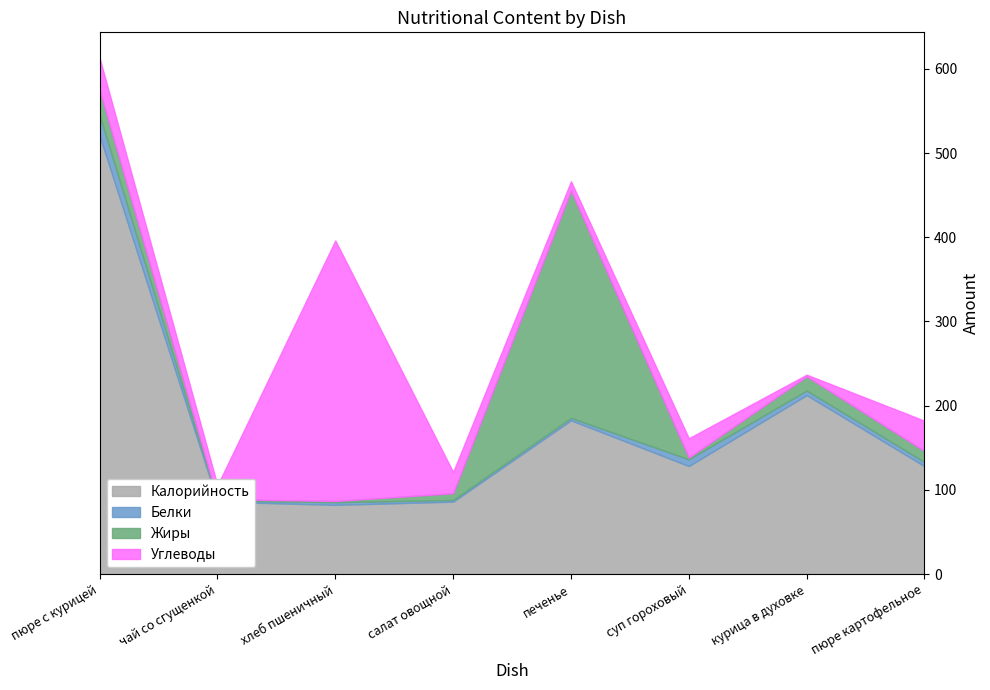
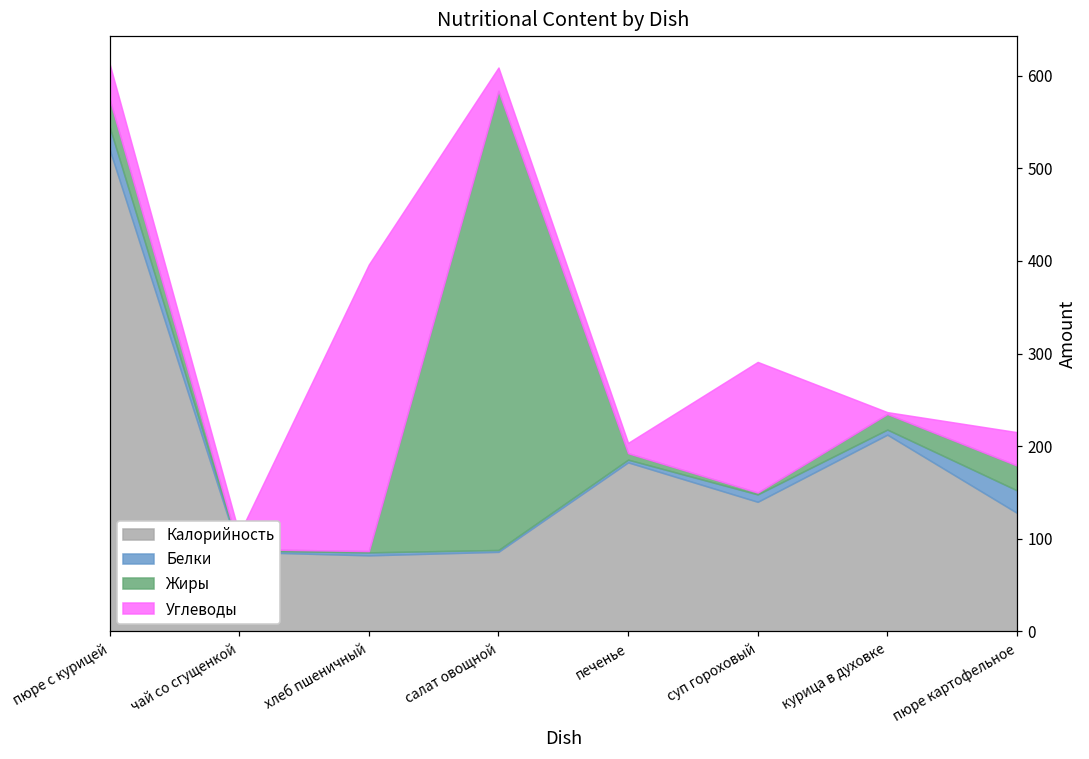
  {
    "Калорийность": {
      "пюре с курицей": 520,
      "хлеб пшеничный": 80,
-     "суп гороховый": 130,
+     "суп гороховый": 140,
      "курица в духовке": 210,
      "пюре картофельное": 130
    },
    "Белки": {
      "пюре с курицей": 20,
      "курица в духовке": 10,
-     "пюре картофельное": 10
+     "пюре картофельное": 20
    },
    "Жиры": {
      "пюре с курицей": 30,
-     "салат овощной": 10,
-     "печенье": 270,
-     "пюре картофельное": 10
+     "салат овощной": 500,
+     "печенье": 10,
+     "пюре картофельное": 30
    },
    "Углеводы": {
      "пюре с курицей": 40,
      "хлеб пшеничный": 310,
      "салат овощной": 30,
      "печенье": 10,
-     "суп гороховый": 20,
+     "суп гороховый": 140,
      "пюре картофельное": 40
    }
  }
